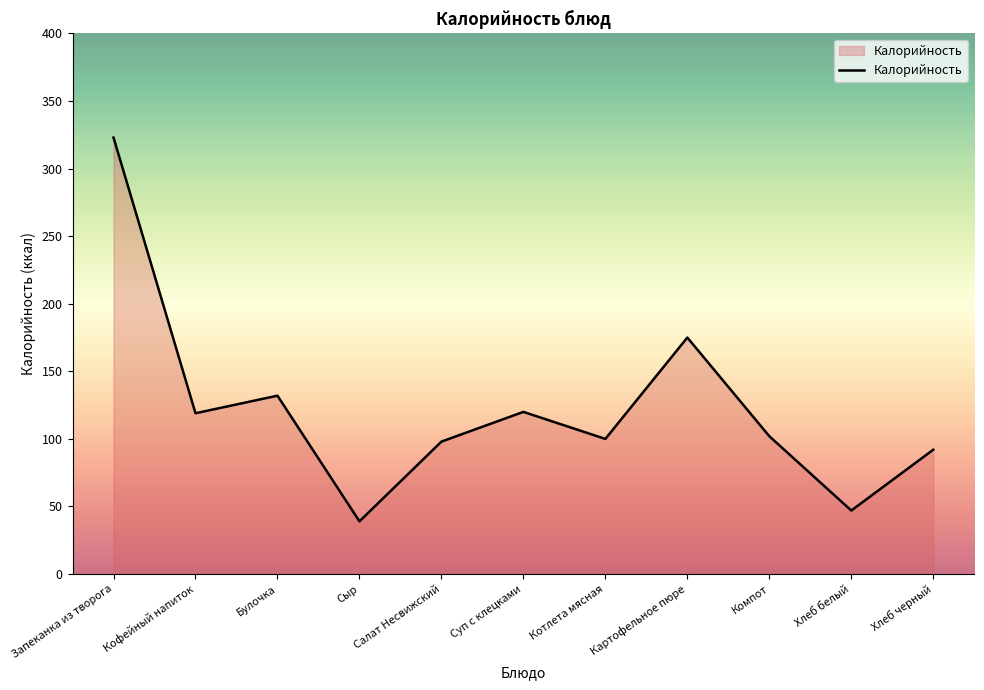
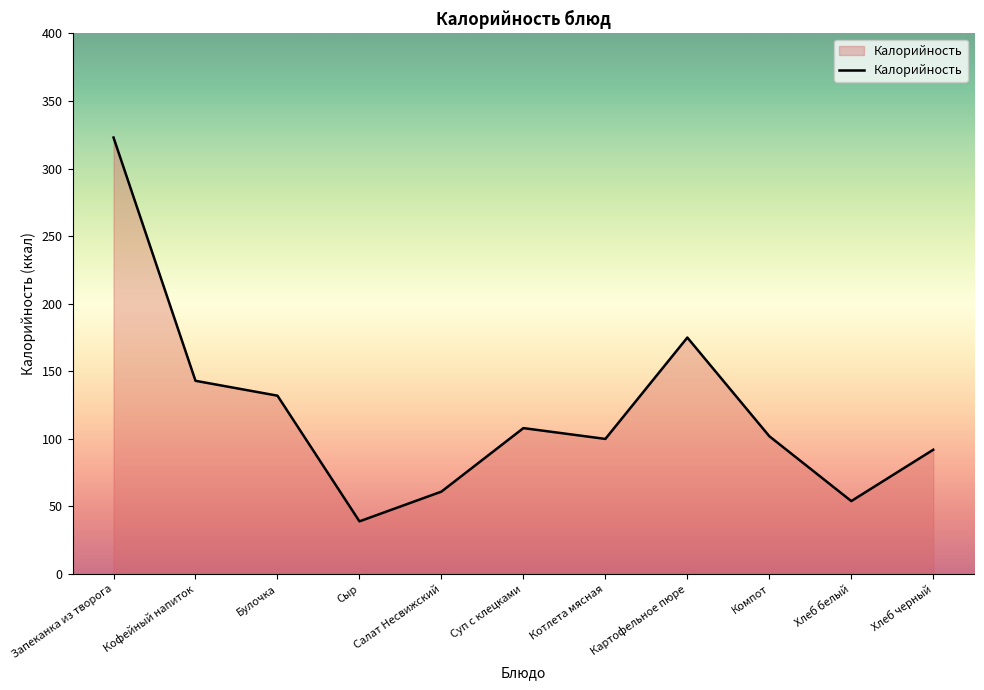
  {
    "Запеканка из творога": 323,
-   "Кофейный напиток": 119,
+   "Кофейный напиток": 143,
    "Булочка": 132,
    "Сыр": 39,
-   "Салат Несвижский": 98,
-   "Суп с клецками": 120,
+   "Салат Несвижский": 61,
+   "Суп с клецками": 108,
    "Котлета мясная": 100,
    "Картофельное пюре": 175,
    "Компот": 102,
-   "Хлеб белый": 47,
+   "Хлеб белый": 54,
    "Хлеб черный": 92
  }
